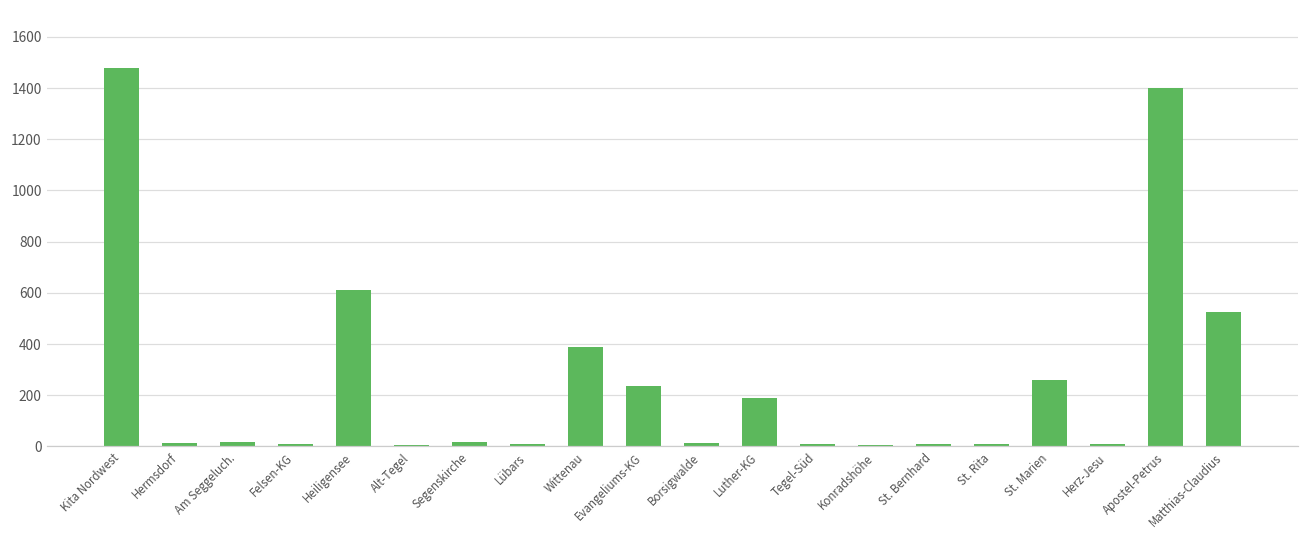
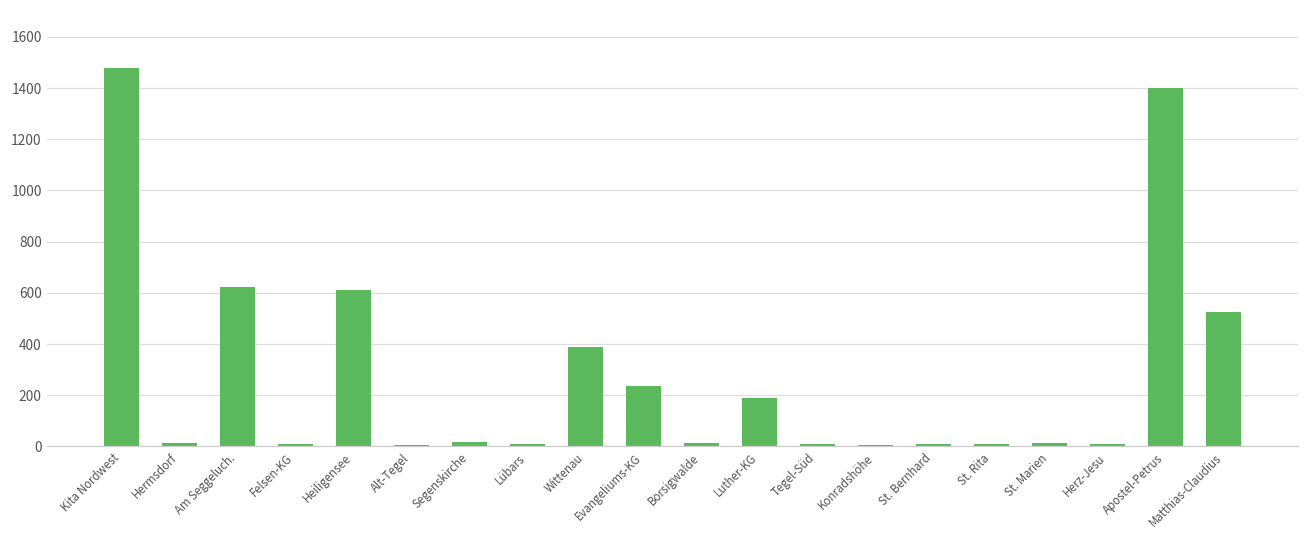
  {
    "Kita Nordwest": 1480,
    "Hermsdorf": 10,
-   "Am Seggeluch.": 20,
+   "Am Seggeluch.": 620,
    "Heiligensee": 610,
    "Segenskirche": 20,
    "Wittenau": 390,
    "Evangeliums-KG": 240,
    "Borsigwalde": 20,
    "Luther-KG": 190,
-   "St. Marien": 260,
+   "St. Marien": 10,
    "Herz-Jesu": 10,
    "Apostel-Petrus": 1400,
    "Matthias-Claudius": 530
  }
